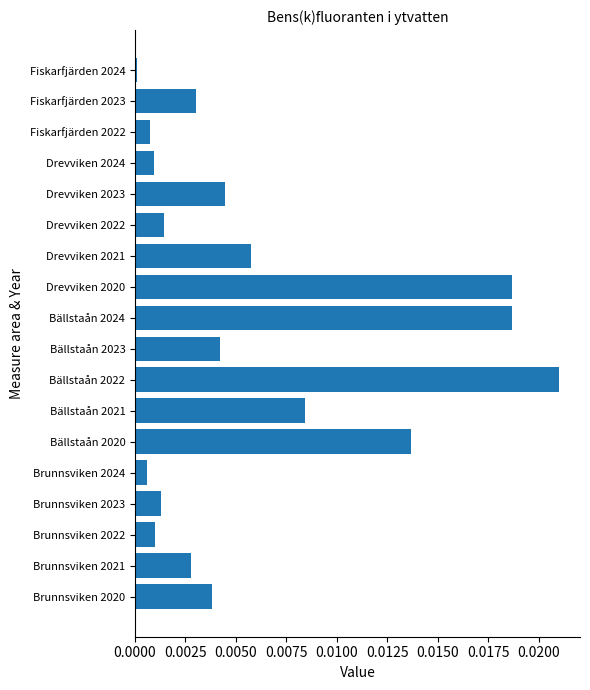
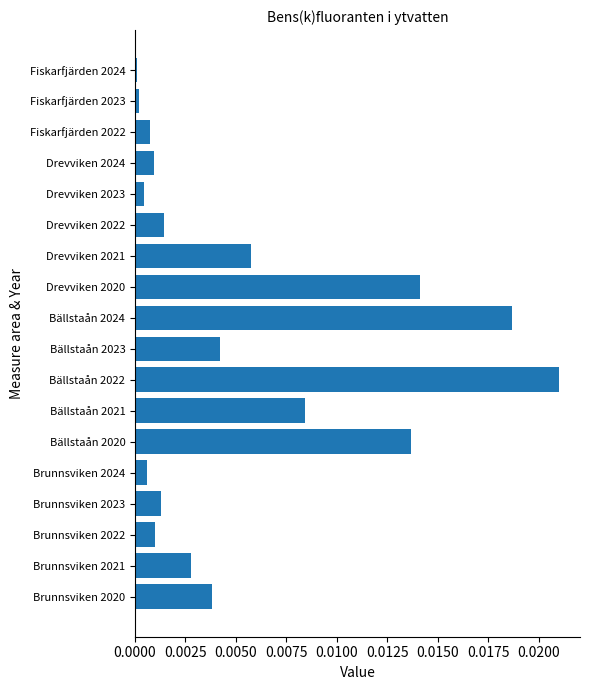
  {
-   "Fiskarfjärden 2023": 0.0030,
+   "Fiskarfjärden 2023": 0.0002,
    "Fiskarfjärden 2022": 0.0007,
    "Drevviken 2024": 0.0009,
-   "Drevviken 2023": 0.0045,
+   "Drevviken 2023": 0.0004,
    "Drevviken 2022": 0.0015,
    "Drevviken 2021": 0.0057,
-   "Drevviken 2020": 0.0187,
+   "Drevviken 2020": 0.0141,
    "Bällstaån 2024": 0.0187,
    "Bällstaån 2023": 0.0042,
    "Bällstaån 2022": 0.0210,
    "Bällstaån 2021": 0.0084,
    "Bällstaån 2020": 0.0137,
    "Brunnsviken 2024": 0.0006,
    "Brunnsviken 2023": 0.0013,
    "Brunnsviken 2022": 0.0010,
    "Brunnsviken 2021": 0.0028,
    "Brunnsviken 2020": 0.0038
  }
